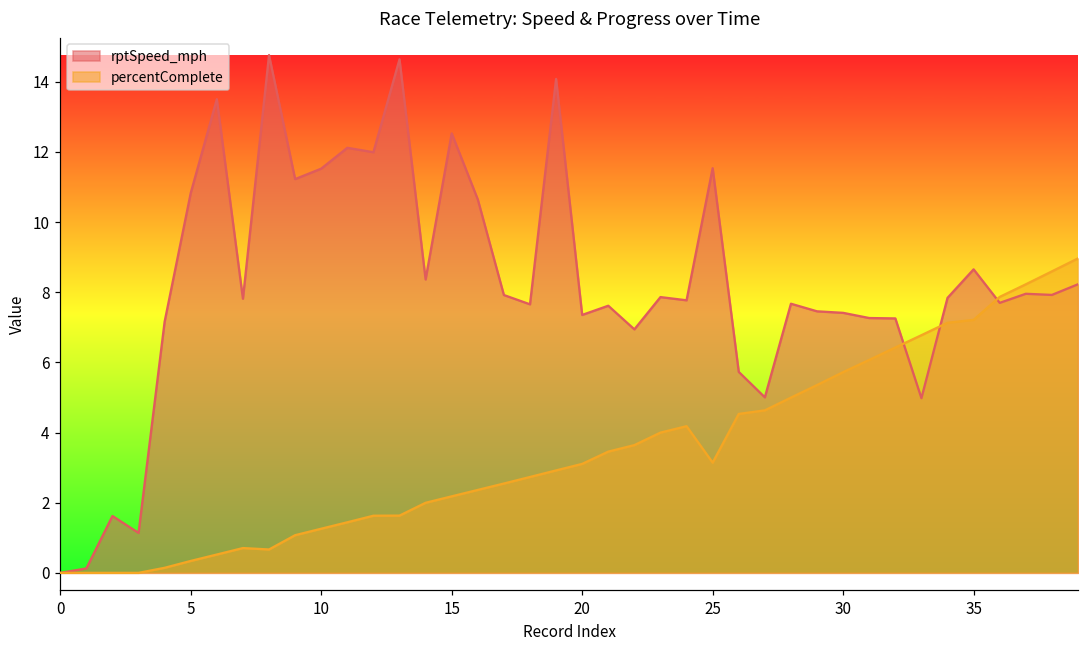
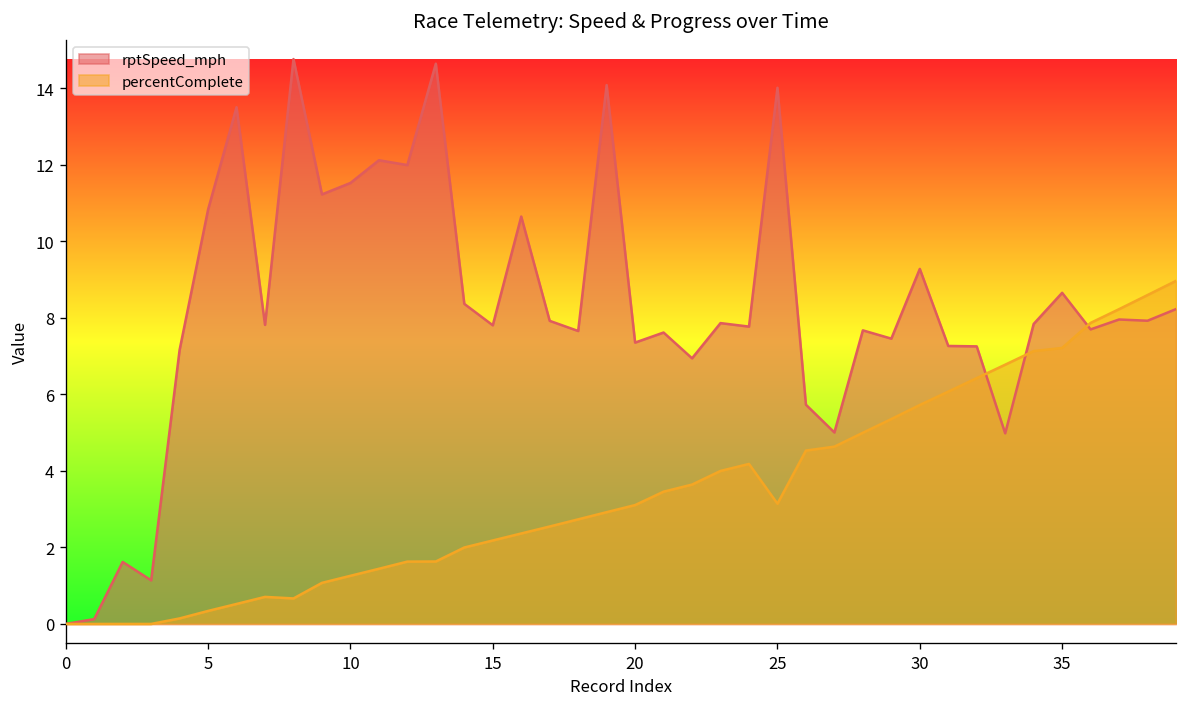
  {
    "rptSpeed_mph": {
      "5": 10.8,
      "10": 11.5,
-     "15": 12.5,
+     "15": 7.8,
      "20": 7.4,
-     "25": 11.5,
-     "30": 7.4,
+     "25": 14.0,
+     "30": 9.3,
      "35": 8.7
    },
    "percentComplete": {
      "5": 0.3,
      "10": 1.3,
      "15": 2.2,
      "20": 3.1,
      "25": 3.1,
      "30": 5.7,
      "35": 7.2
    }
  }
